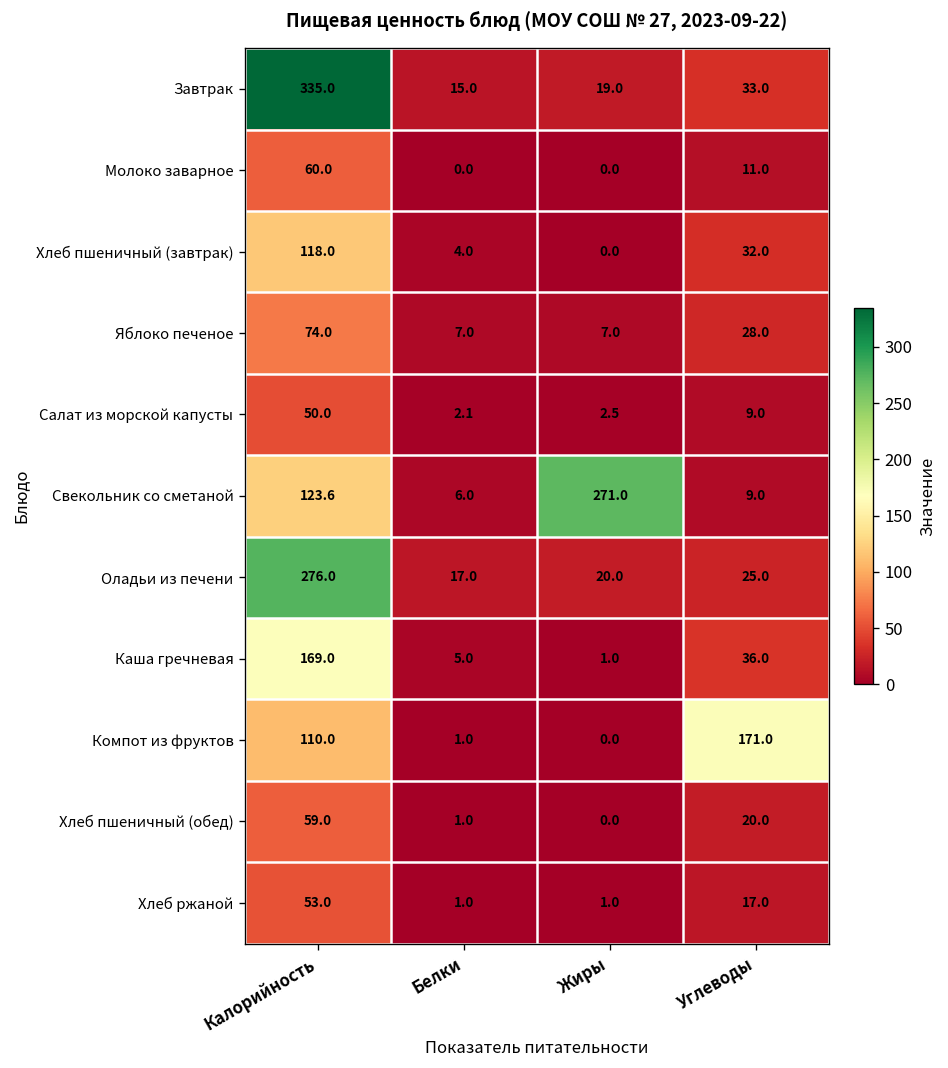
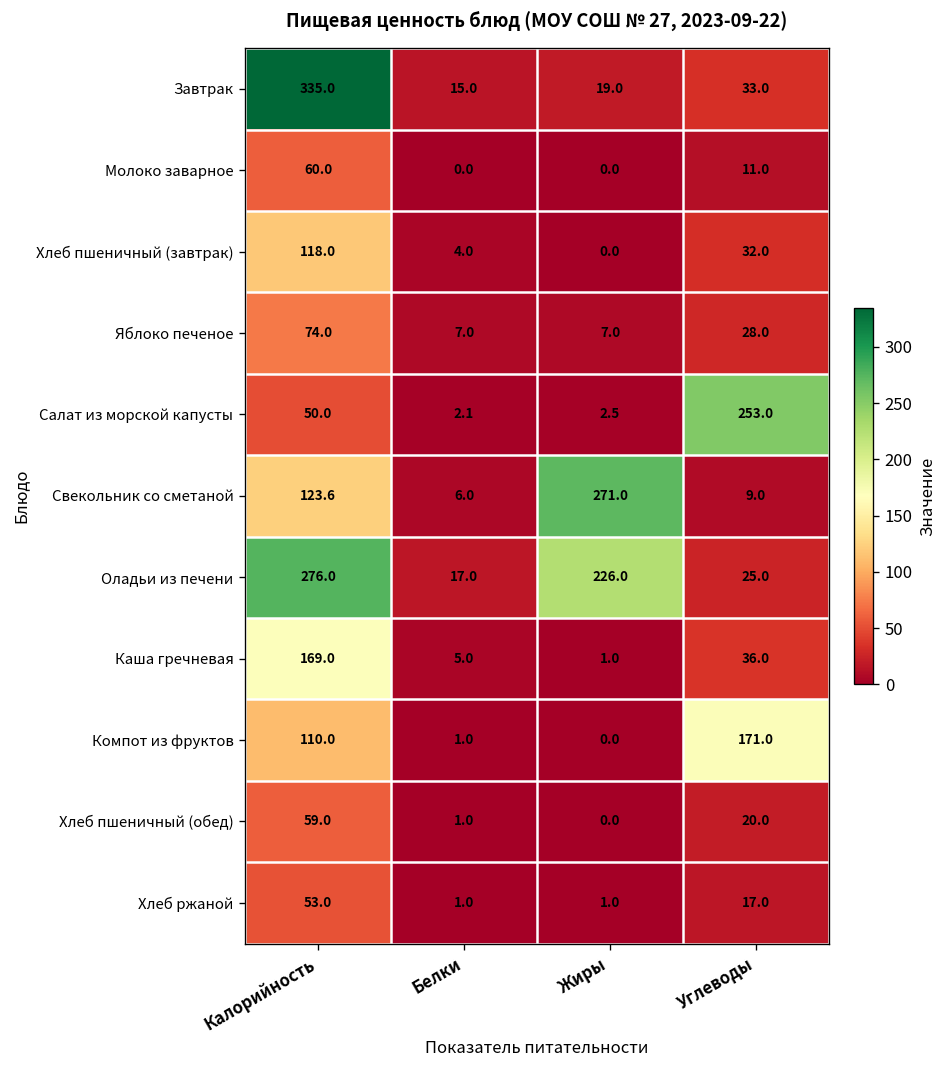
  {
    "Завтрак": {
      "Калорийность": 335.0,
      "Белки": 15.0,
      "Жиры": 19.0,
      "Углеводы": 33.0
    },
    "Молоко заварное": {
      "Калорийность": 60.0,
      "Белки": 0.0,
      "Жиры": 0.0,
      "Углеводы": 11.0
    },
    "Хлеб пшеничный (завтрак)": {
      "Калорийность": 118.0,
      "Белки": 4.0,
      "Жиры": 0.0,
      "Углеводы": 32.0
    },
    "Яблоко печеное": {
      "Калорийность": 74.0,
      "Белки": 7.0,
      "Жиры": 7.0,
      "Углеводы": 28.0
    },
    "Салат из морской капусты": {
      "Калорийность": 50.0,
      "Белки": 2.1,
      "Жиры": 2.5,
-     "Углеводы": 9.0
+     "Углеводы": 253.0
    },
    "Свекольник со сметаной": {
      "Калорийность": 123.6,
      "Белки": 6.0,
      "Жиры": 271.0,
      "Углеводы": 9.0
    },
    "Оладьи из печени": {
      "Калорийность": 276.0,
      "Белки": 17.0,
-     "Жиры": 20.0,
+     "Жиры": 226.0,
      "Углеводы": 25.0
    },
    "Каша гречневая": {
      "Калорийность": 169.0,
      "Белки": 5.0,
      "Жиры": 1.0,
      "Углеводы": 36.0
    },
    "Компот из фруктов": {
      "Калорийность": 110.0,
      "Белки": 1.0,
      "Жиры": 0.0,
      "Углеводы": 171.0
    },
    "Хлеб пшеничный (обед)": {
      "Калорийность": 59.0,
      "Белки": 1.0,
      "Жиры": 0.0,
      "Углеводы": 20.0
    },
    "Хлеб ржаной": {
      "Калорийность": 53.0,
      "Белки": 1.0,
      "Жиры": 1.0,
      "Углеводы": 17.0
    }
  }
